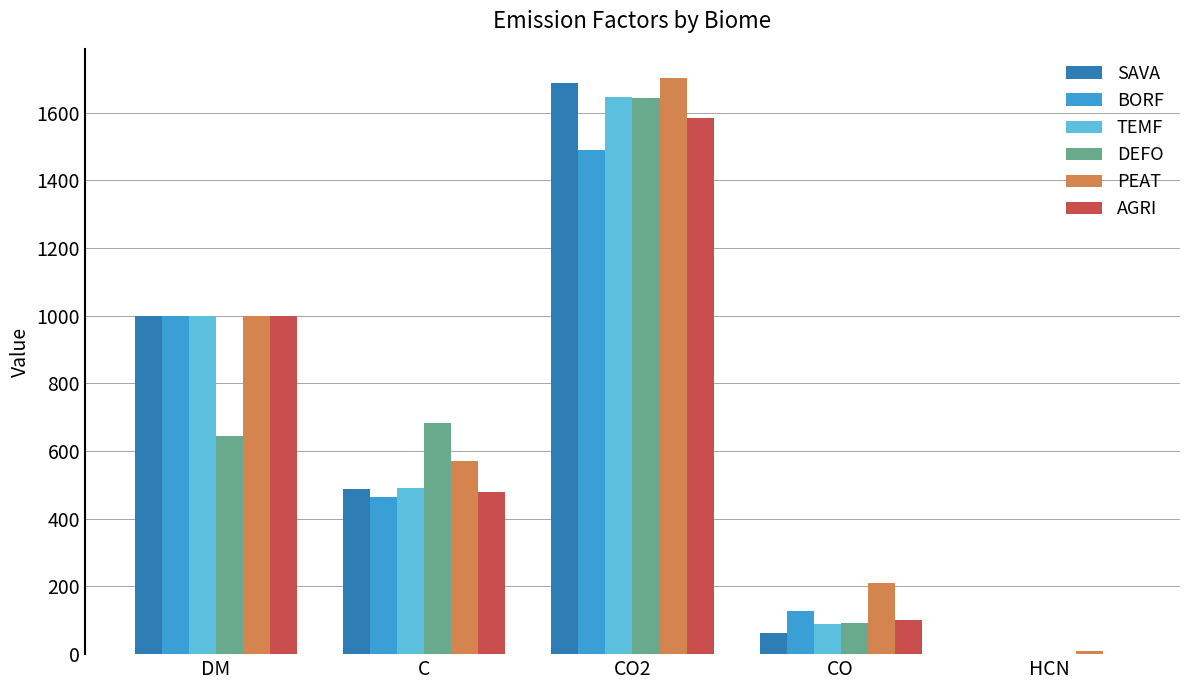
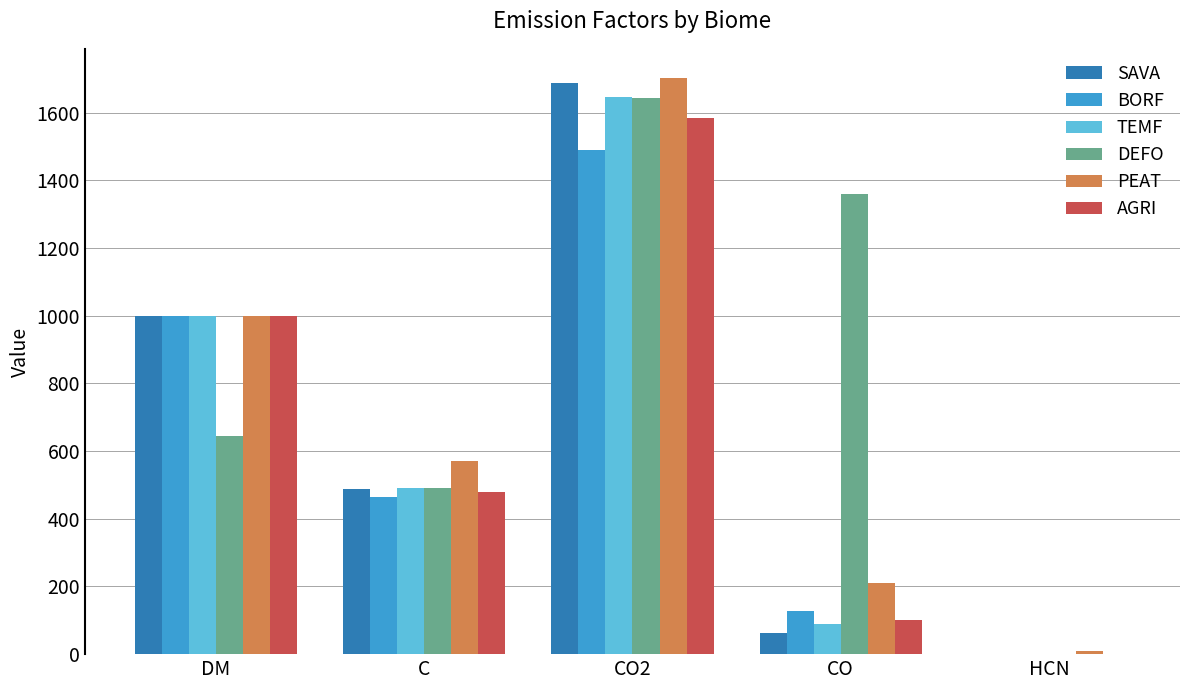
  {
    "DEFO": {
      "DM": 650,
-     "C": 680,
+     "C": 490,
      "CO2": 1640,
-     "CO": 90
+     "CO": 1360
    }
  }
